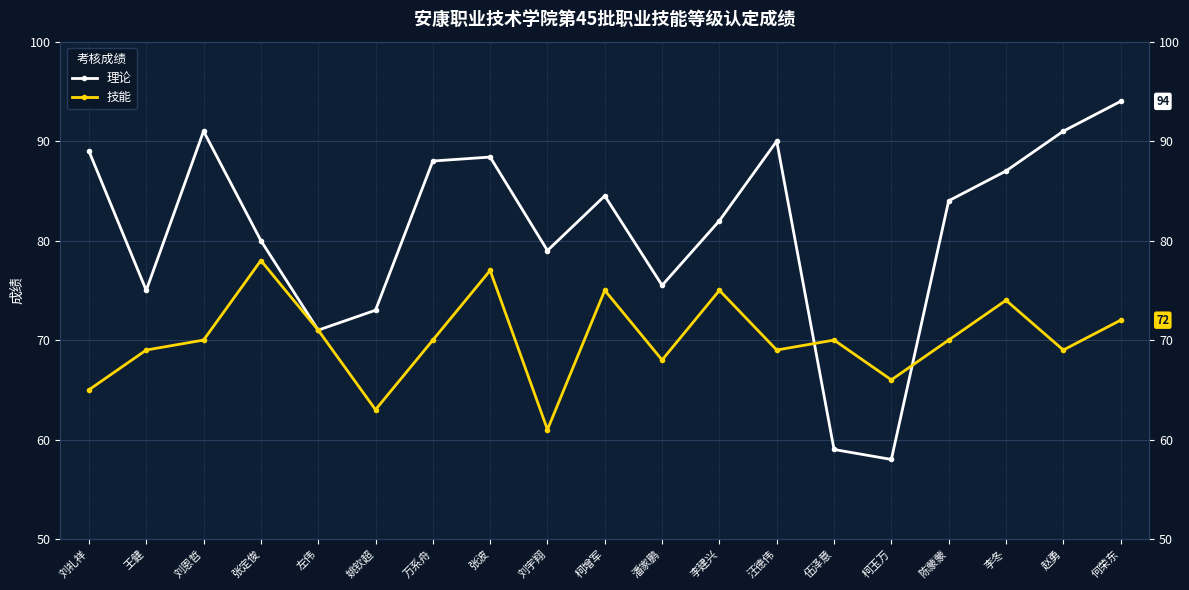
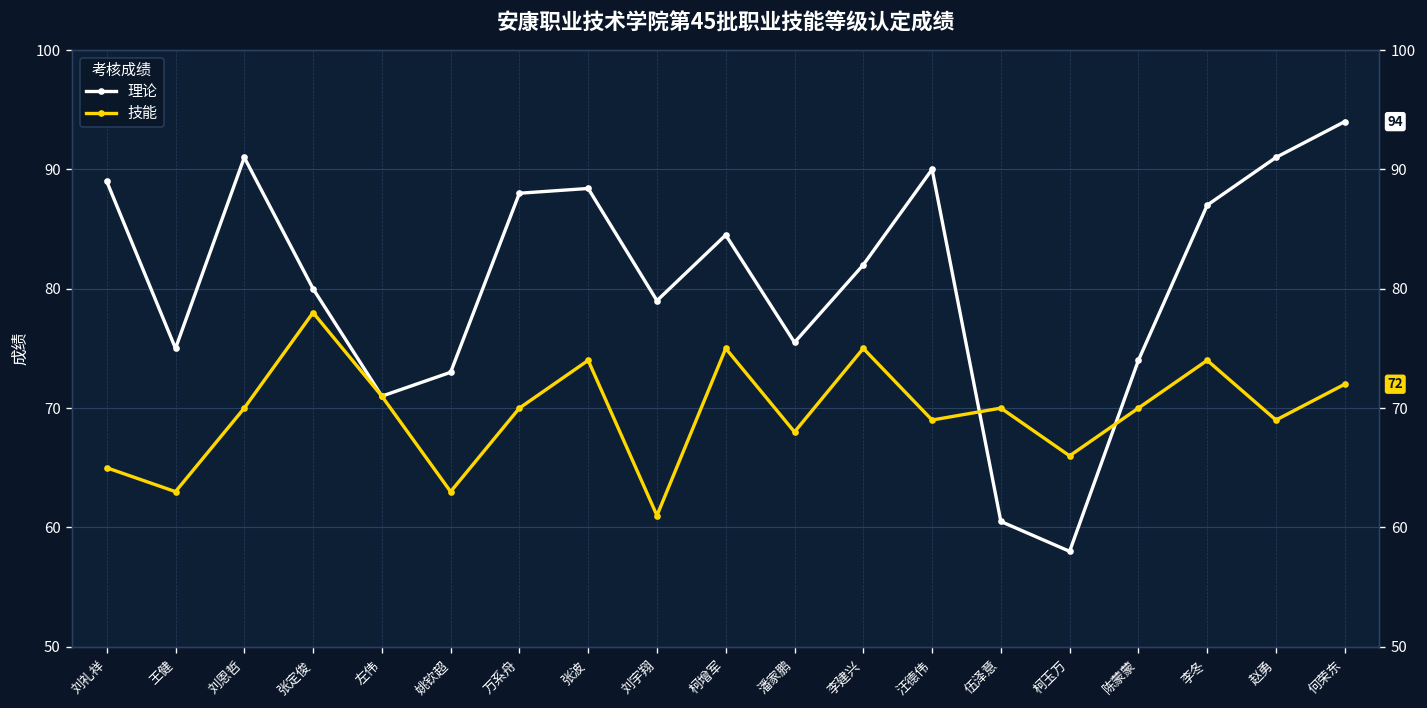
  {
    "理论": {
      "刘礼祥": 89,
      "王健": 75,
      "刘恩哲": 91,
      "张定俊": 80,
      "姚钦超": 73,
      "万系舟": 88,
      "张波": 88,
      "刘宇翔": 79,
      "柯增军": 85,
      "潘家鹏": 76,
      "李建兴": 82,
      "汪德伟": 90,
-     "伍泽意": 59,
+     "伍泽意": 61,
      "柯玉万": 58,
-     "陈蒙蒙": 84,
+     "陈蒙蒙": 74,
      "李冬": 87,
      "赵勇": 91,
      "何荣东": 94
    },
    "技能": {
      "刘礼祥": 65,
-     "王健": 69,
+     "王健": 63,
      "刘恩哲": 70,
      "张定俊": 78,
      "姚钦超": 63,
      "万系舟": 70,
-     "张波": 77,
+     "张波": 74,
      "刘宇翔": 61,
      "柯增军": 75,
      "潘家鹏": 68,
      "李建兴": 75,
      "汪德伟": 69,
      "伍泽意": 70,
      "柯玉万": 66,
      "陈蒙蒙": 70,
      "李冬": 74,
      "赵勇": 69,
      "何荣东": 72
    }
  }
